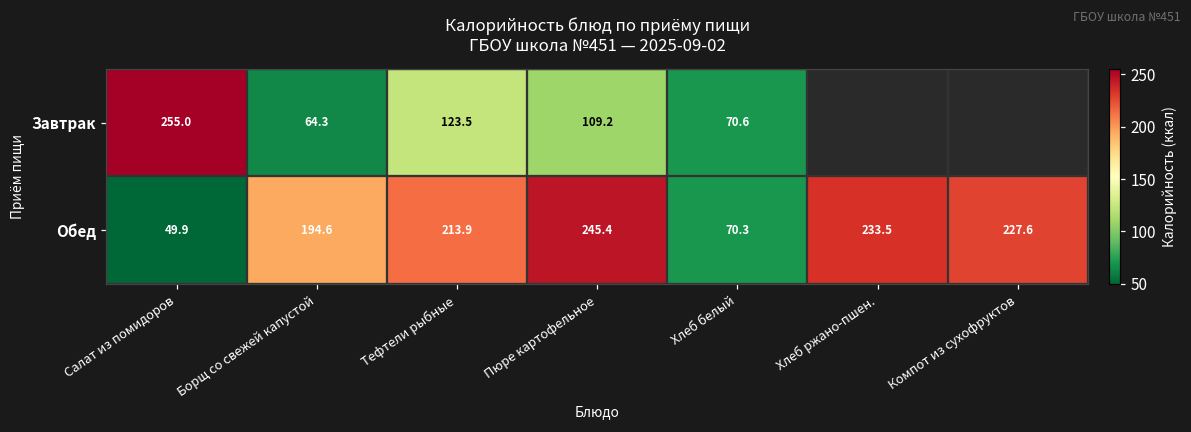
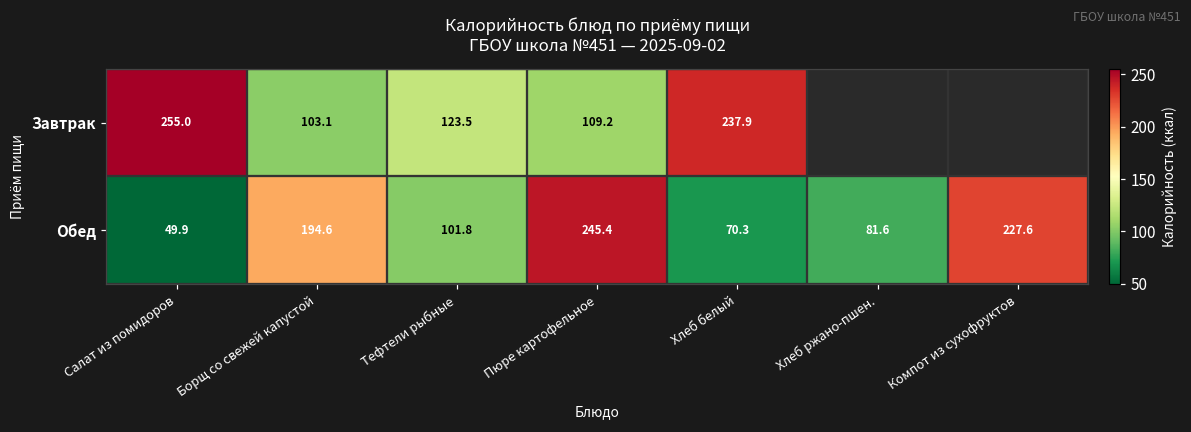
  {
    "Завтрак": {
      "Салат из помидоров": 255.0,
-     "Борщ со свежей капустой": 64.3,
+     "Борщ со свежей капустой": 103.1,
      "Тефтели рыбные": 123.5,
      "Пюре картофельное": 109.2,
-     "Хлеб белый": 70.6
+     "Хлеб белый": 237.9
    },
    "Обед": {
      "Салат из помидоров": 49.9,
      "Борщ со свежей капустой": 194.6,
-     "Тефтели рыбные": 213.9,
+     "Тефтели рыбные": 101.8,
      "Пюре картофельное": 245.4,
      "Хлеб белый": 70.3,
-     "Хлеб ржано-пшен.": 233.5,
+     "Хлеб ржано-пшен.": 81.6,
      "Компот из сухофруктов": 227.6
    }
  }
